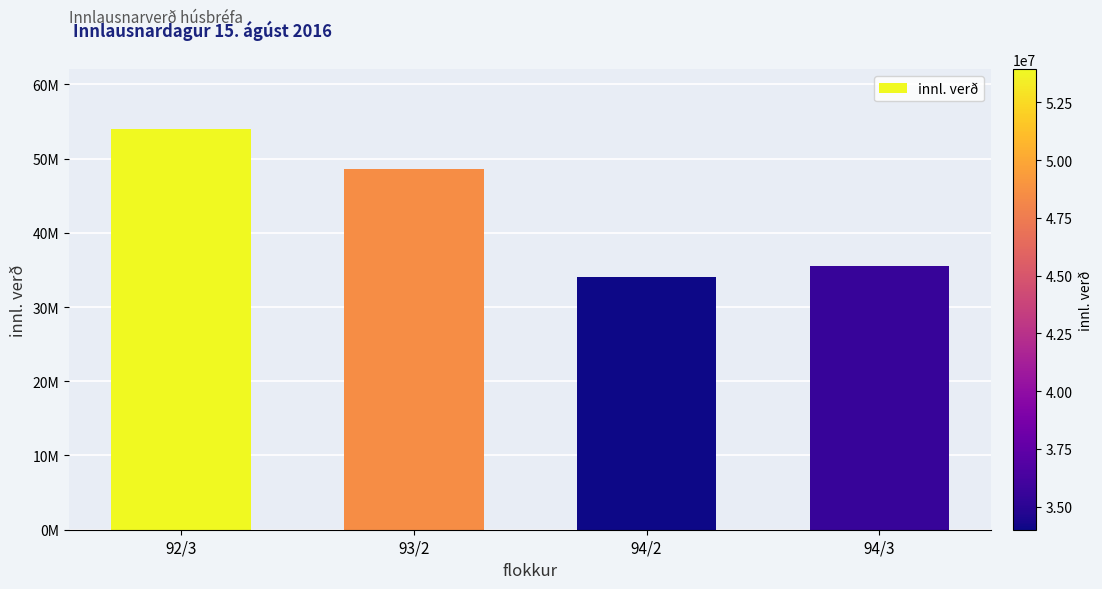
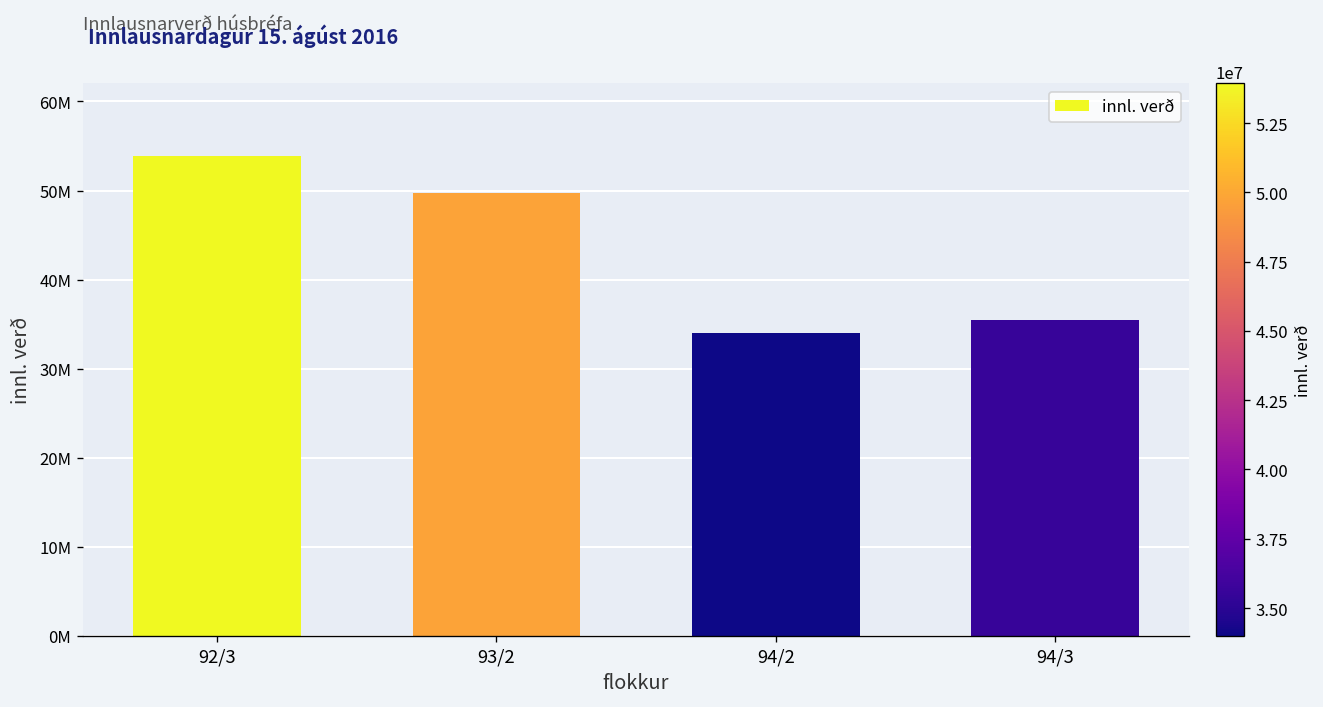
  {
    "92/3": 54000000,
-   "93/2": 49000000,
+   "93/2": 50000000,
    "94/2": 34000000,
    "94/3": 35000000
  }
